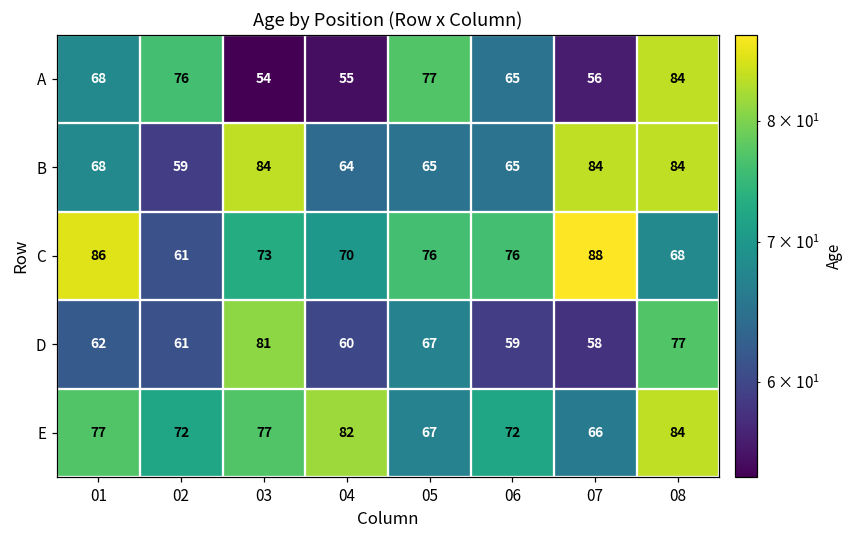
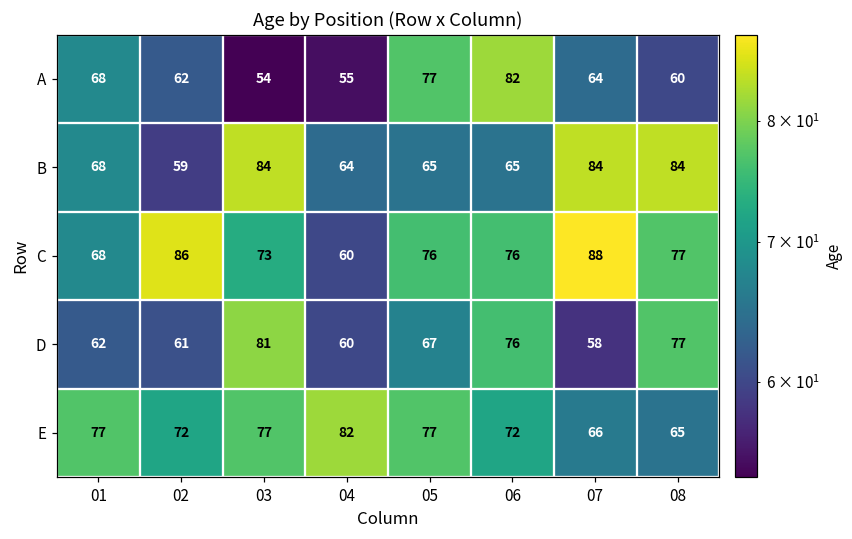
  {
    "A": {
      "01": 68,
-     "02": 76,
+     "02": 62,
      "03": 54,
      "04": 55,
      "05": 77,
-     "06": 65,
-     "07": 56,
-     "08": 84
+     "06": 82,
+     "07": 64,
+     "08": 60
    },
    "B": {
      "01": 68,
      "02": 59,
      "03": 84,
      "04": 64,
      "05": 65,
      "06": 65,
      "07": 84,
      "08": 84
    },
    "C": {
-     "01": 86,
-     "02": 61,
+     "01": 68,
+     "02": 86,
      "03": 73,
-     "04": 70,
+     "04": 60,
      "05": 76,
      "06": 76,
      "07": 88,
-     "08": 68
+     "08": 77
    },
    "D": {
      "01": 62,
      "02": 61,
      "03": 81,
      "04": 60,
      "05": 67,
-     "06": 59,
+     "06": 76,
      "07": 58,
      "08": 77
    },
    "E": {
      "01": 77,
      "02": 72,
      "03": 77,
      "04": 82,
-     "05": 67,
+     "05": 77,
      "06": 72,
      "07": 66,
-     "08": 84
+     "08": 65
    }
  }
